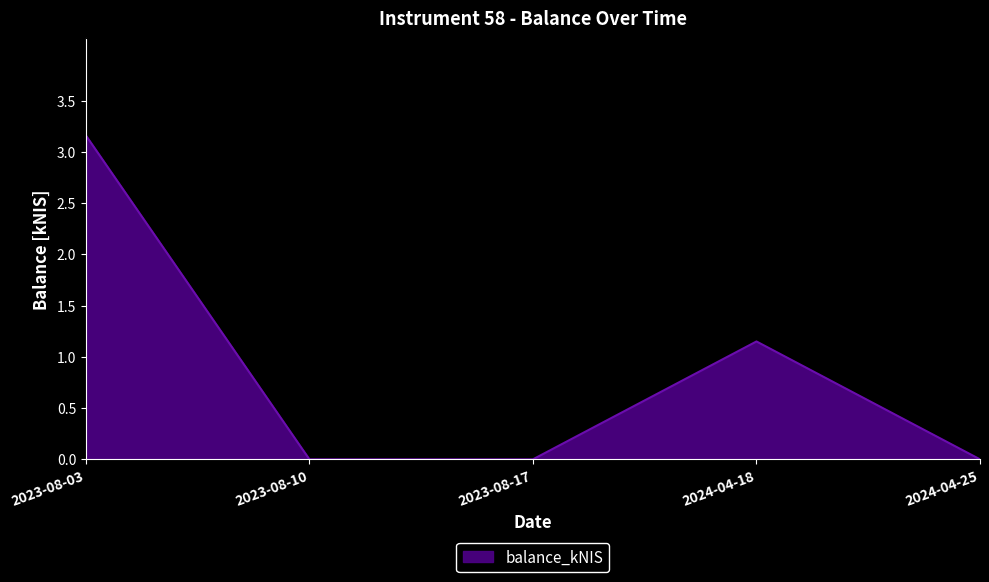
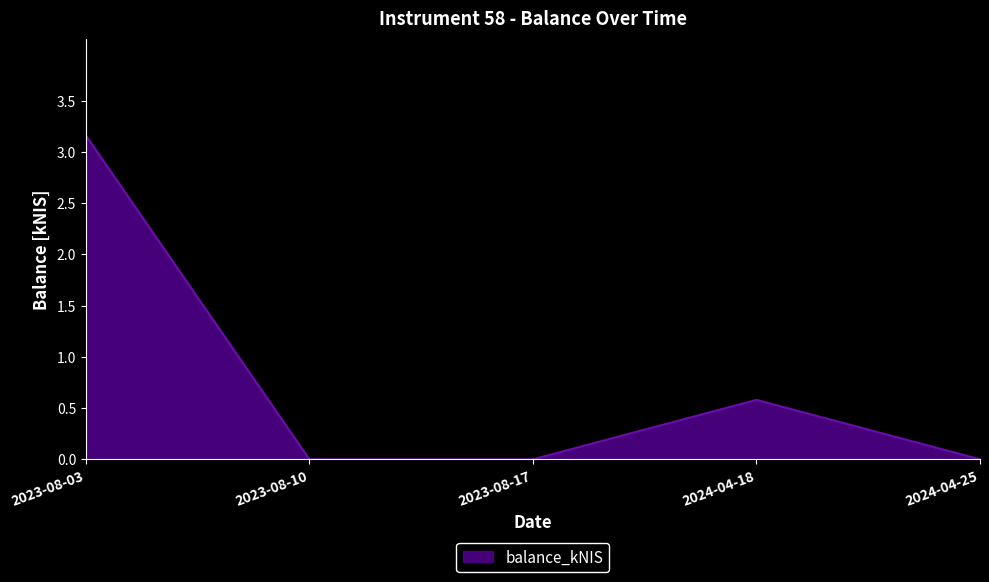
  {
    "2023-08-03": 3.16,
    "2023-08-10": 0.00,
    "2023-08-17": 0.00,
-   "2024-04-18": 1.15,
+   "2024-04-18": 0.58,
    "2024-04-25": 0.00
  }
